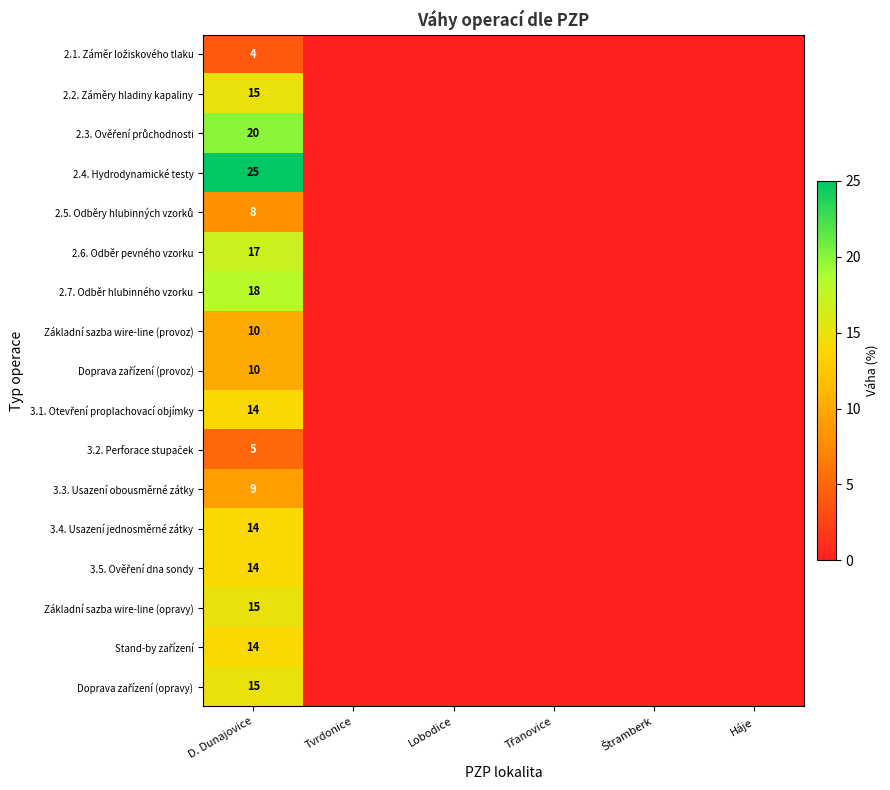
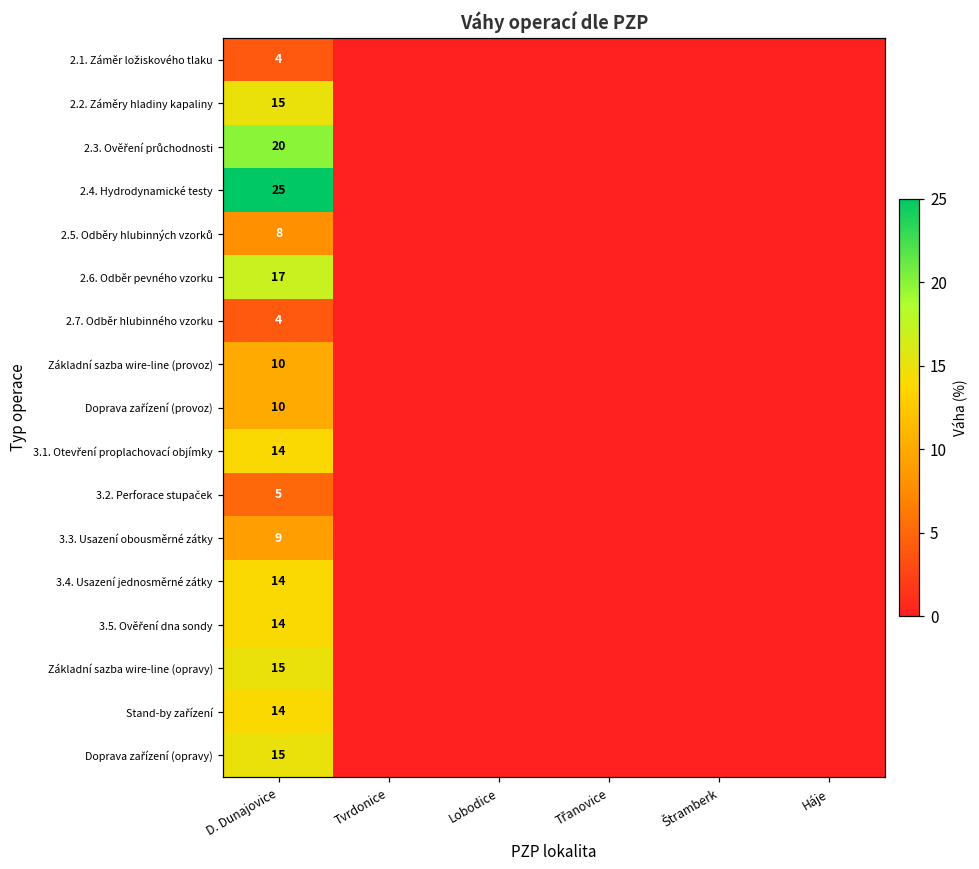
  {
    "2.1. Záměr ložiskového tlaku": {
      "D. Dunajovice": 4
    },
    "2.2. Záměry hladiny kapaliny": {
      "D. Dunajovice": 15
    },
    "2.3. Ověření průchodnosti": {
      "D. Dunajovice": 20
    },
    "2.4. Hydrodynamické testy": {
      "D. Dunajovice": 25
    },
    "2.5. Odběry hlubinných vzorků": {
      "D. Dunajovice": 8
    },
    "2.6. Odběr pevného vzorku": {
      "D. Dunajovice": 17
    },
    "2.7. Odběr hlubinného vzorku": {
-     "D. Dunajovice": 18
+     "D. Dunajovice": 4
    },
    "Základní sazba wire-line (provoz)": {
      "D. Dunajovice": 10
    },
    "Doprava zařízení (provoz)": {
      "D. Dunajovice": 10
    },
    "3.1. Otevření proplachovací objímky": {
      "D. Dunajovice": 14
    },
    "3.2. Perforace stupaček": {
      "D. Dunajovice": 5
    },
    "3.3. Usazení obousměrné zátky": {
      "D. Dunajovice": 9
    },
    "3.4. Usazení jednosměrné zátky": {
      "D. Dunajovice": 14
    },
    "3.5. Ověření dna sondy": {
      "D. Dunajovice": 14
    },
    "Základní sazba wire-line (opravy)": {
      "D. Dunajovice": 15
    },
    "Stand-by zařízení": {
      "D. Dunajovice": 14
    },
    "Doprava zařízení (opravy)": {
      "D. Dunajovice": 15
    }
  }
